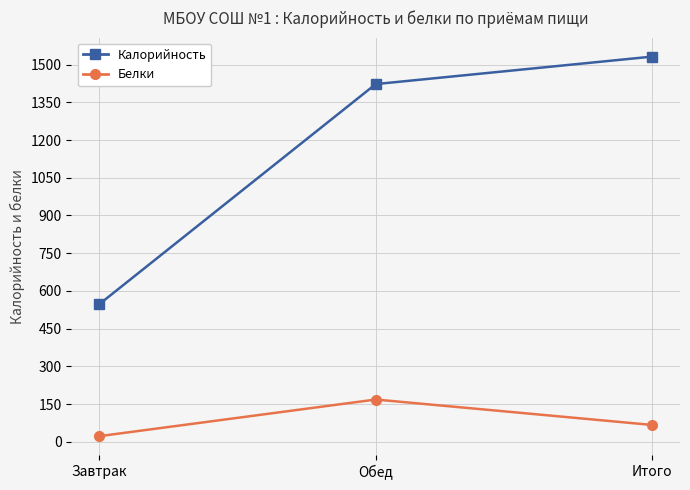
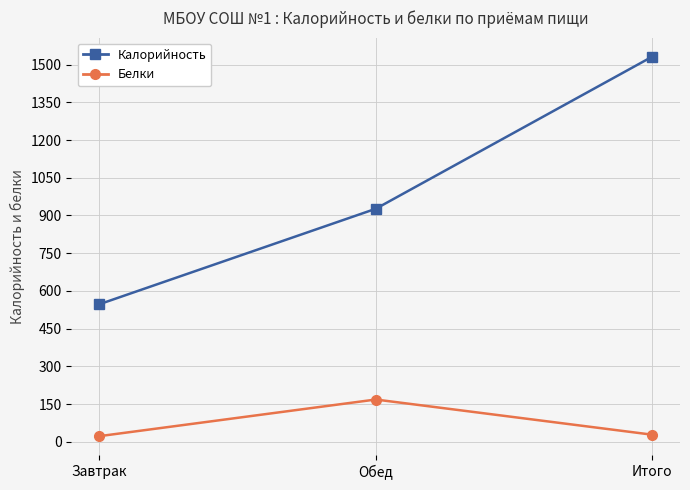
  {
    "Калорийность": {
      "Завтрак": 550,
-     "Обед": 1420,
+     "Обед": 930,
      "Итого": 1530
    },
    "Белки": {
      "Завтрак": 20,
      "Обед": 170,
-     "Итого": 70
+     "Итого": 30
    }
  }
